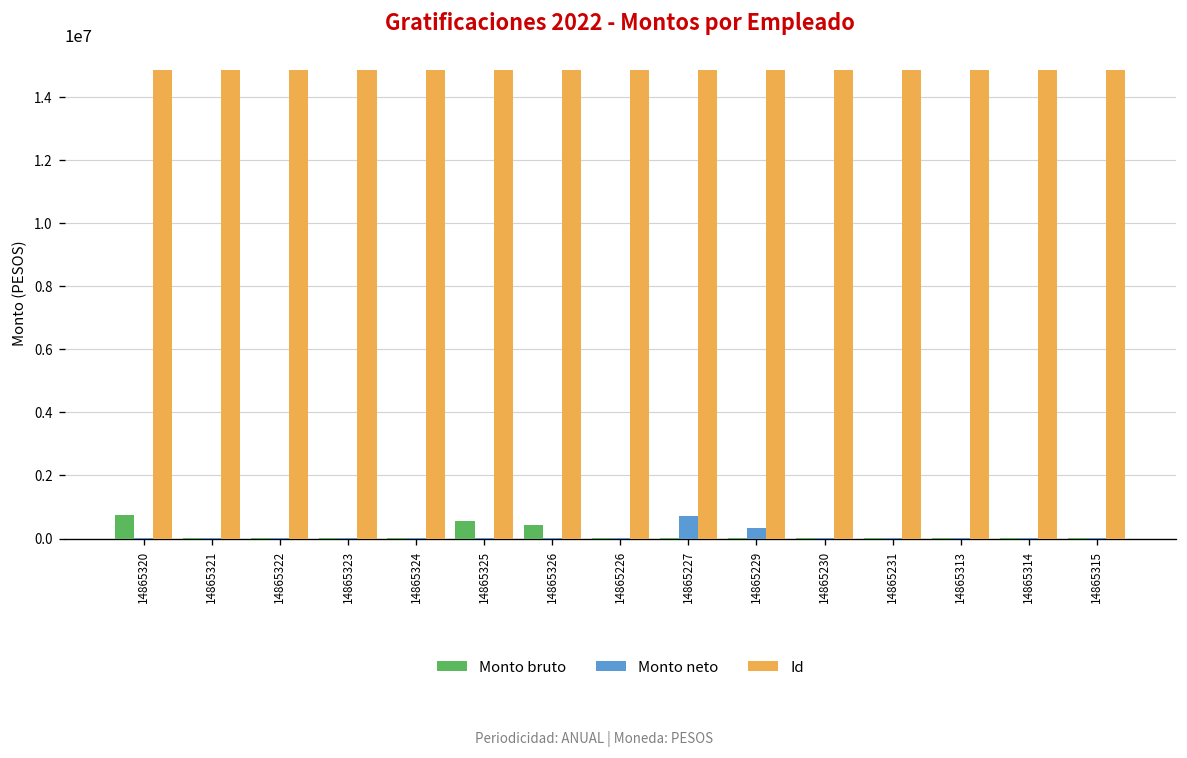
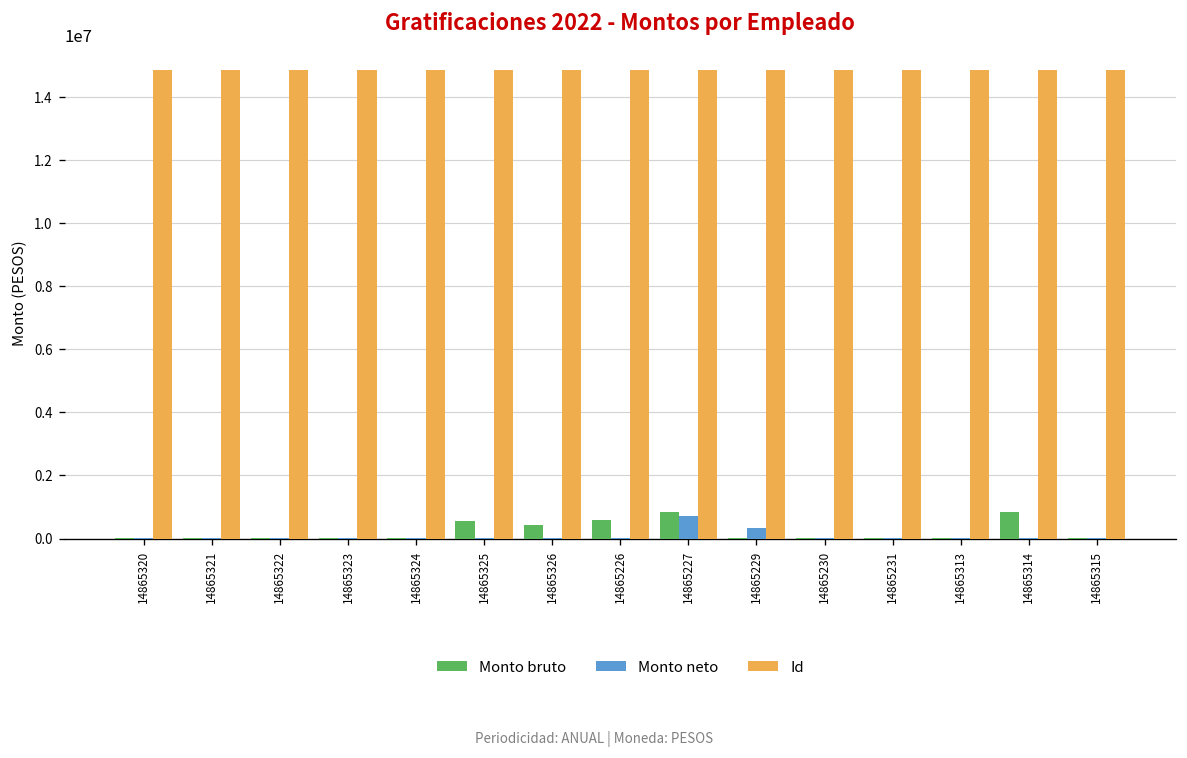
  {
    "Monto bruto": {
-     "14865320": 800000,
+     "14865320": 0,
      "14865325": 600000,
      "14865326": 400000,
-     "14865226": 0,
-     "14865227": 0,
-     "14865314": 0
+     "14865226": 600000,
+     "14865227": 800000,
+     "14865314": 800000
    },
    "Monto neto": {
      "14865227": 700000,
      "14865229": 300000
    },
    "Id": {
      "14865320": 14900000,
      "14865321": 14900000,
      "14865322": 14900000,
      "14865323": 14900000,
      "14865324": 14900000,
      "14865325": 14900000,
      "14865326": 14900000,
      "14865226": 14900000,
      "14865227": 14900000,
      "14865229": 14900000,
      "14865230": 14900000,
      "14865231": 14900000,
      "14865313": 14900000,
      "14865314": 14900000,
      "14865315": 14900000
    }
  }
